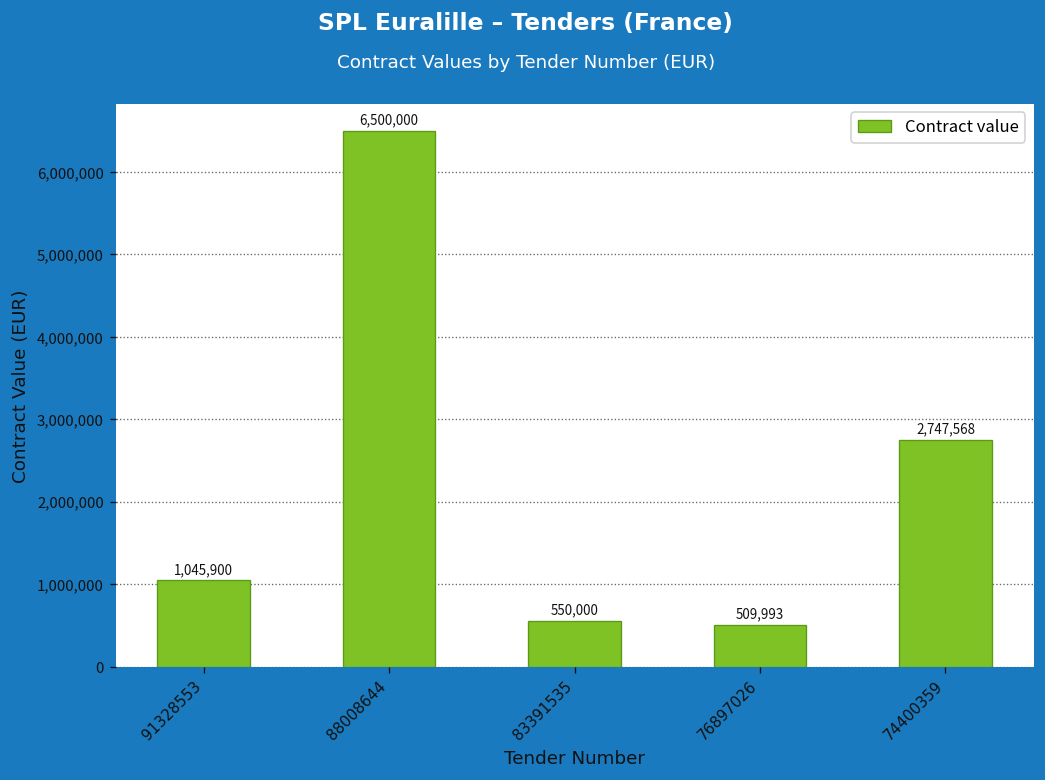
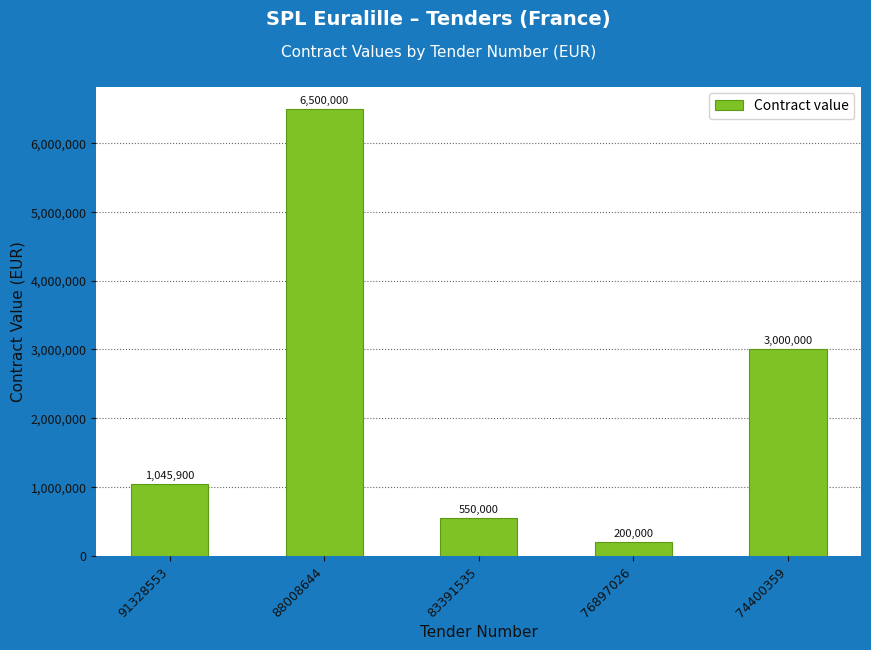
  {
    "91328553": "1,045,900",
    "88008644": "6,500,000",
    "83391535": "550,000",
-   "76897026": "509,993",
-   "74400359": "2,747,568"
+   "76897026": "200,000",
+   "74400359": "3,000,000"
  }
